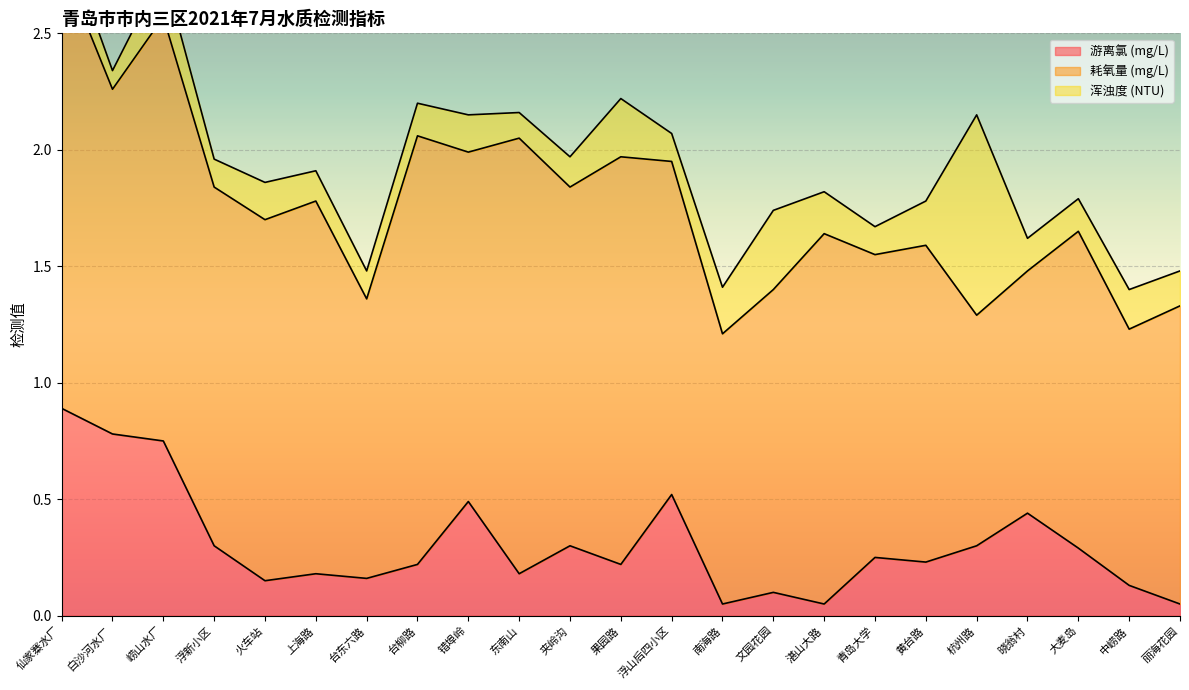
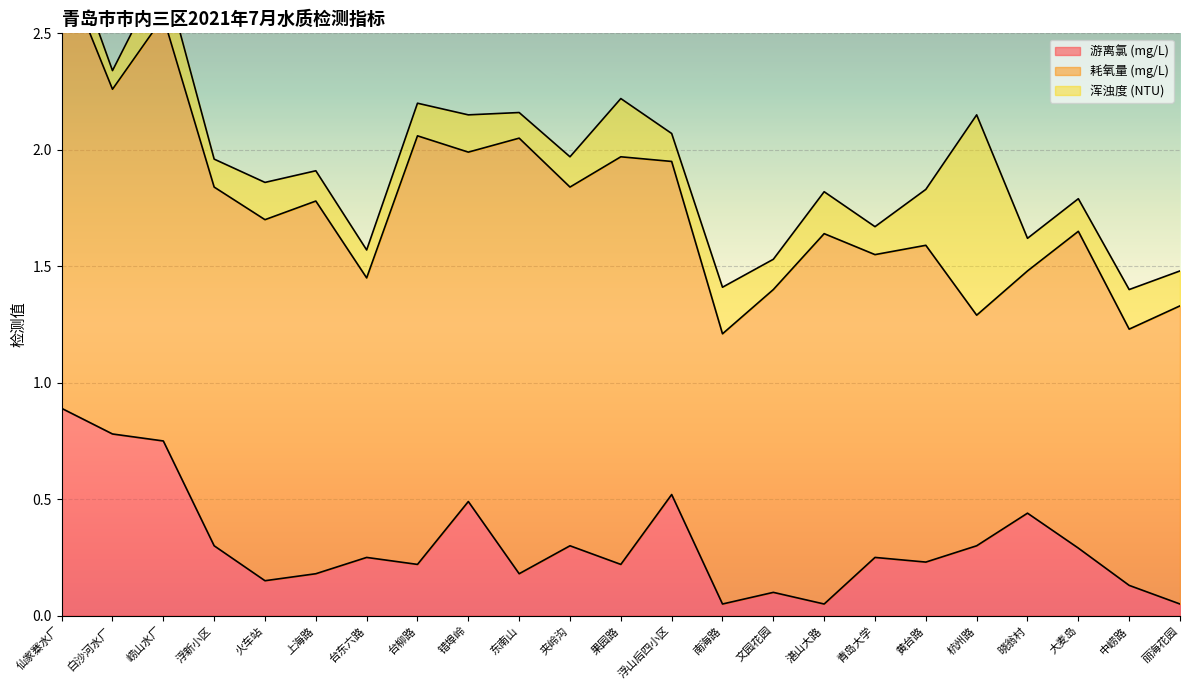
  {
    "游离氯 (mg/L)": {
      "仙家寨水厂": 0.89,
      "白沙河水厂": 0.78,
      "崂山水厂": 0.75,
      "浮新小区": 0.30,
      "火车站": 0.15,
      "上海路": 0.18,
-     "台东六路": 0.16,
+     "台东六路": 0.25,
      "台柳路": 0.22,
      "错埠岭": 0.49,
      "东南山": 0.18,
      "夹岭沟": 0.30,
      "果园路": 0.22,
      "浮山后四小区": 0.52,
      "南海路": 0.05,
      "文园花园": 0.10,
      "湛山大路": 0.05,
      "青岛大学": 0.25,
      "黄台路": 0.23,
      "杭州路": 0.30,
      "晓翁村": 0.44,
      "大麦岛": 0.29,
      "中崂路": 0.13,
      "丽海花园": 0.05
    },
    "耗氧量 (mg/L)": {
      "白沙河水厂": 1.48,
      "浮新小区": 1.54,
      "火车站": 1.55,
      "上海路": 1.60,
      "台东六路": 1.20,
      "台柳路": 1.84,
      "错埠岭": 1.50,
      "东南山": 1.87,
      "夹岭沟": 1.54,
      "果园路": 1.75,
      "浮山后四小区": 1.43,
      "南海路": 1.16,
      "文园花园": 1.30,
      "湛山大路": 1.59,
      "青岛大学": 1.30,
      "黄台路": 1.36,
      "杭州路": 0.99,
      "晓翁村": 1.04,
      "大麦岛": 1.36,
      "中崂路": 1.10,
      "丽海花园": 1.28
    },
    "浑浊度 (NTU)": {
      "白沙河水厂": 0.08,
      "浮新小区": 0.12,
      "火车站": 0.16,
      "上海路": 0.13,
      "台东六路": 0.12,
      "台柳路": 0.14,
      "错埠岭": 0.16,
      "东南山": 0.11,
      "夹岭沟": 0.13,
      "果园路": 0.25,
      "浮山后四小区": 0.12,
      "南海路": 0.20,
-     "文园花园": 0.34,
+     "文园花园": 0.13,
      "湛山大路": 0.18,
      "青岛大学": 0.12,
-     "黄台路": 0.19,
+     "黄台路": 0.24,
      "杭州路": 0.86,
      "晓翁村": 0.14,
      "大麦岛": 0.14,
      "中崂路": 0.17,
      "丽海花园": 0.15
    }
  }
